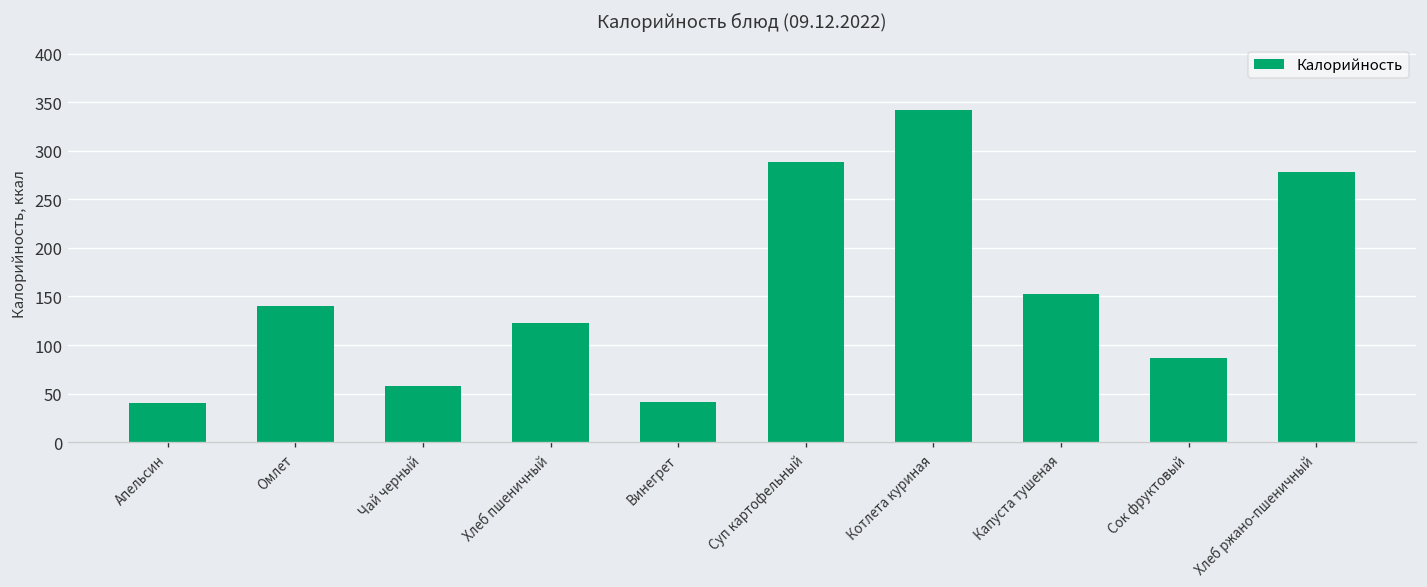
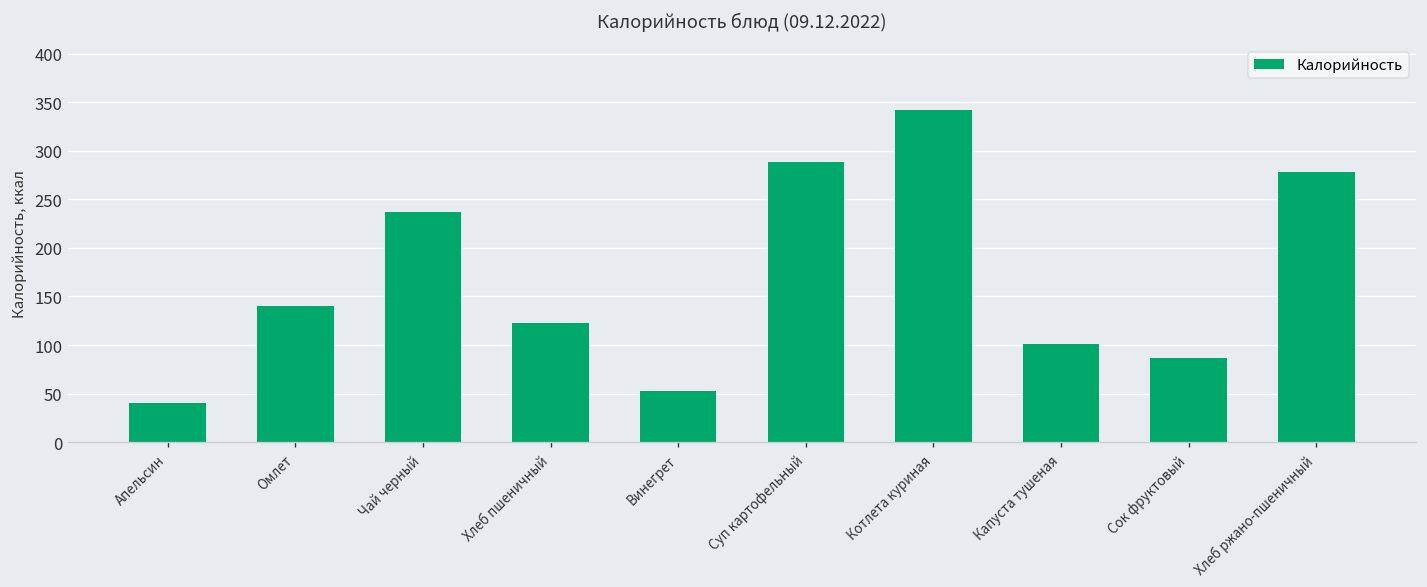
  {
    "Апельсин": 40,
    "Омлет": 140,
-   "Чай черный": 60,
+   "Чай черный": 240,
    "Хлеб пшеничный": 120,
-   "Винегрет": 40,
+   "Винегрет": 50,
    "Суп картофельный": 290,
    "Котлета куриная": 340,
-   "Капуста тушеная": 150,
+   "Капуста тушеная": 100,
    "Сок фруктовый": 90,
    "Хлеб ржано-пшеничный": 280
  }
